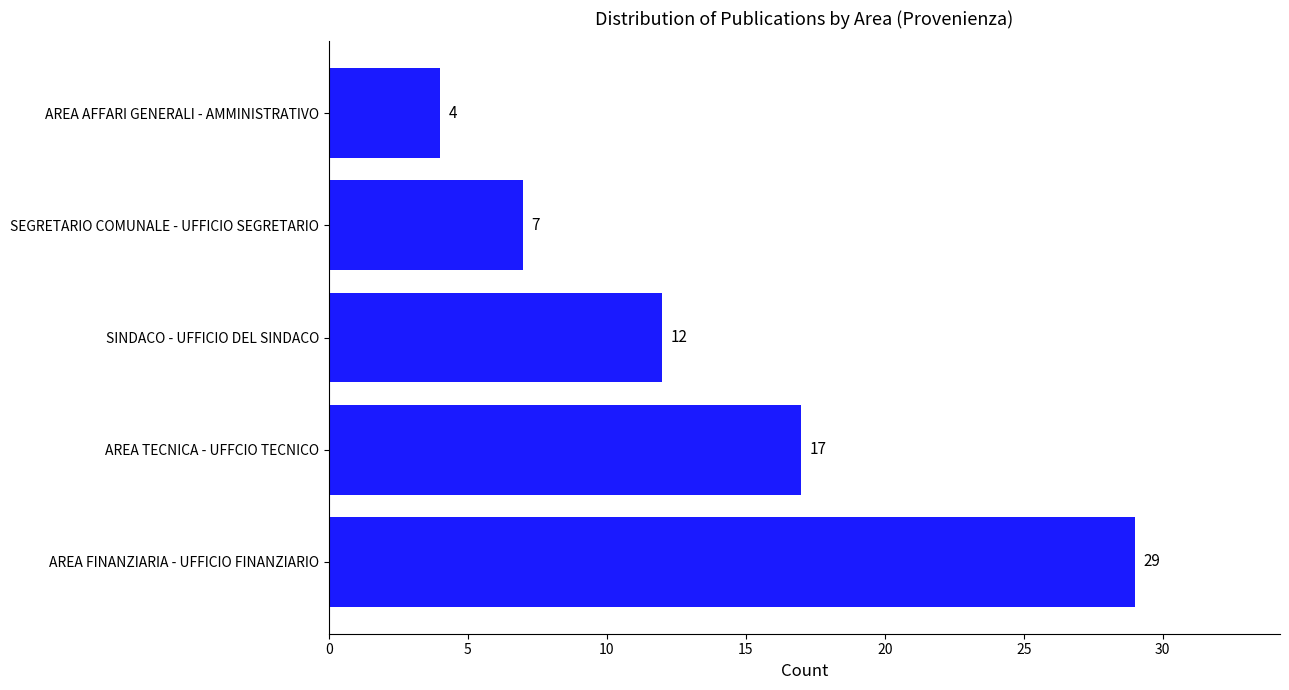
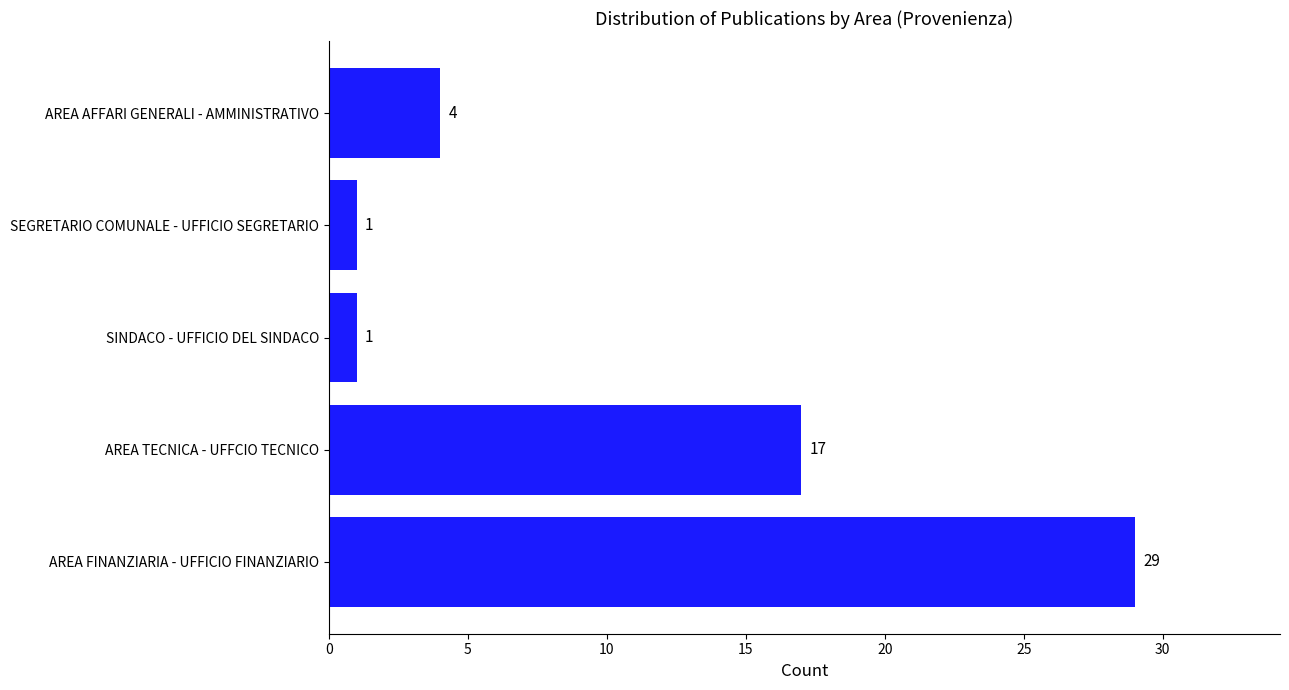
  {
    "AREA AFFARI GENERALI - AMMINISTRATIVO": 4,
-   "SEGRETARIO COMUNALE - UFFICIO SEGRETARIO": 7,
-   "SINDACO - UFFICIO DEL SINDACO": 12,
+   "SEGRETARIO COMUNALE - UFFICIO SEGRETARIO": 1,
+   "SINDACO - UFFICIO DEL SINDACO": 1,
    "AREA TECNICA - UFFCIO TECNICO": 17,
    "AREA FINANZIARIA - UFFICIO FINANZIARIO": 29
  }
